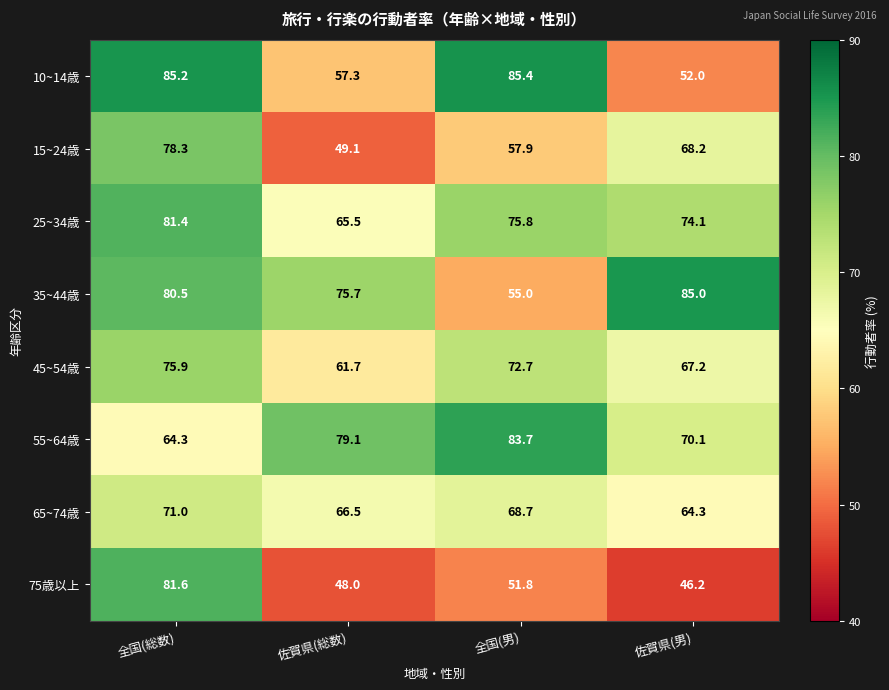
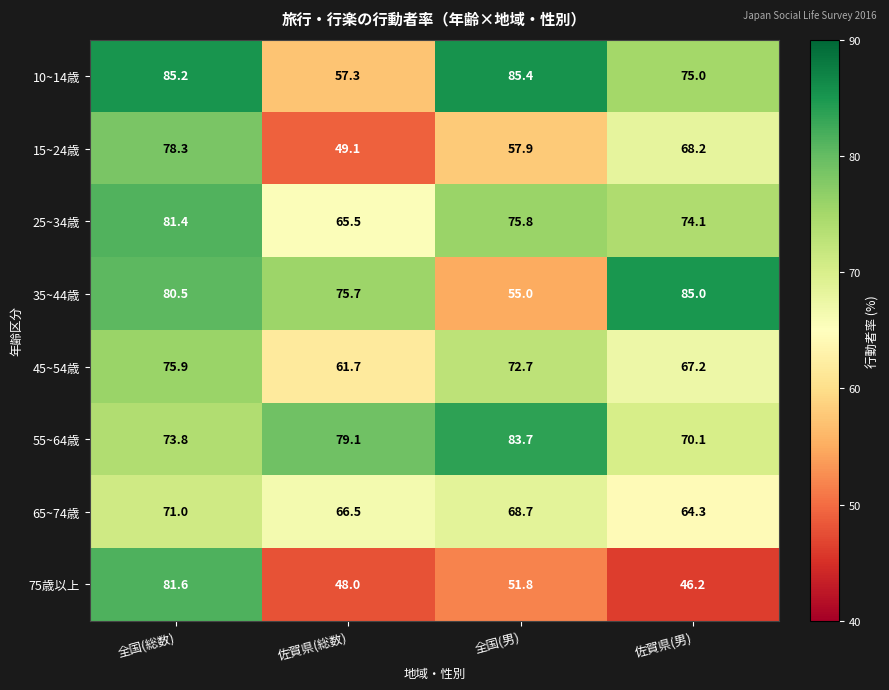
  {
    "10~14歳": {
      "全国(総数)": 85.2,
      "佐賀県(総数)": 57.3,
      "全国(男)": 85.4,
-     "佐賀県(男)": 52.0
+     "佐賀県(男)": 75.0
    },
    "15~24歳": {
      "全国(総数)": 78.3,
      "佐賀県(総数)": 49.1,
      "全国(男)": 57.9,
      "佐賀県(男)": 68.2
    },
    "25~34歳": {
      "全国(総数)": 81.4,
      "佐賀県(総数)": 65.5,
      "全国(男)": 75.8,
      "佐賀県(男)": 74.1
    },
    "35~44歳": {
      "全国(総数)": 80.5,
      "佐賀県(総数)": 75.7,
      "全国(男)": 55.0,
      "佐賀県(男)": 85.0
    },
    "45~54歳": {
      "全国(総数)": 75.9,
      "佐賀県(総数)": 61.7,
      "全国(男)": 72.7,
      "佐賀県(男)": 67.2
    },
    "55~64歳": {
-     "全国(総数)": 64.3,
+     "全国(総数)": 73.8,
      "佐賀県(総数)": 79.1,
      "全国(男)": 83.7,
      "佐賀県(男)": 70.1
    },
    "65~74歳": {
      "全国(総数)": 71.0,
      "佐賀県(総数)": 66.5,
      "全国(男)": 68.7,
      "佐賀県(男)": 64.3
    },
    "75歳以上": {
      "全国(総数)": 81.6,
      "佐賀県(総数)": 48.0,
      "全国(男)": 51.8,
      "佐賀県(男)": 46.2
    }
  }
